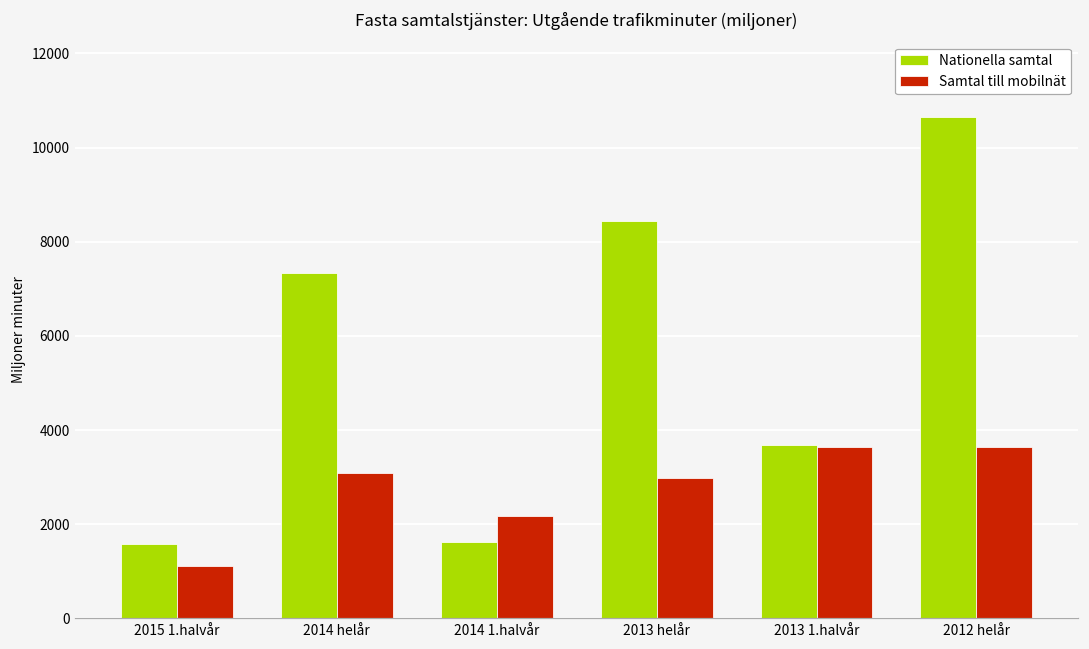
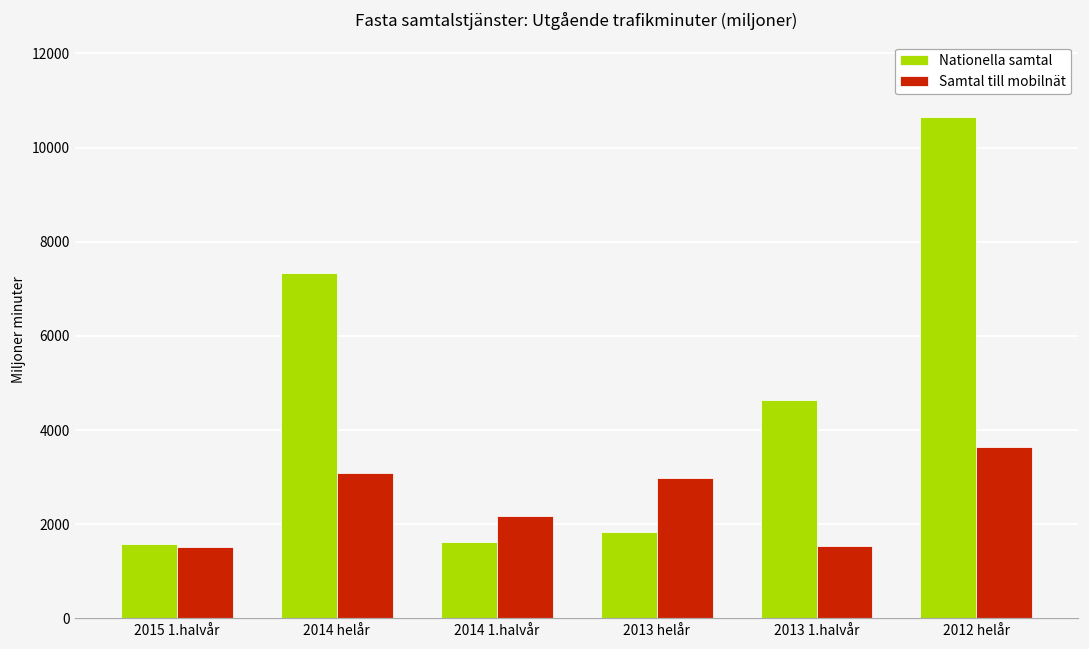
  {
    "Nationella samtal": {
      "2015 1.halvår": 1600,
      "2014 helår": 7300,
      "2014 1.halvår": 1600,
-     "2013 helår": 8400,
-     "2013 1.halvår": 3700,
+     "2013 helår": 1800,
+     "2013 1.halvår": 4600,
      "2012 helår": 10700
    },
    "Samtal till mobilnät": {
-     "2015 1.halvår": 1100,
+     "2015 1.halvår": 1500,
      "2014 helår": 3100,
      "2014 1.halvår": 2200,
      "2013 helår": 3000,
-     "2013 1.halvår": 3600,
+     "2013 1.halvår": 1500,
      "2012 helår": 3600
    }
  }
